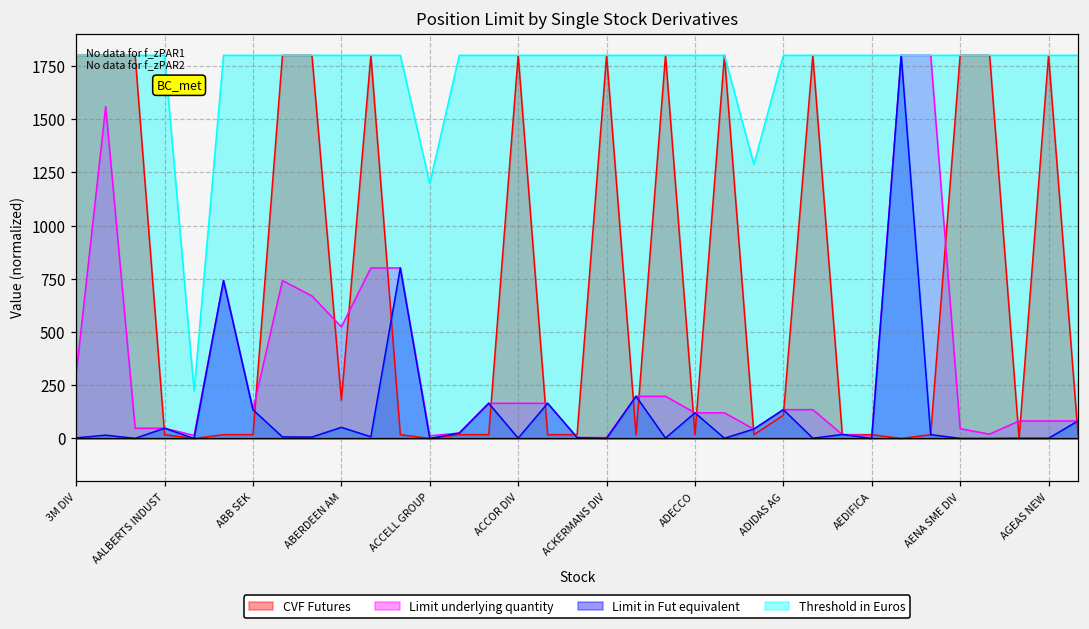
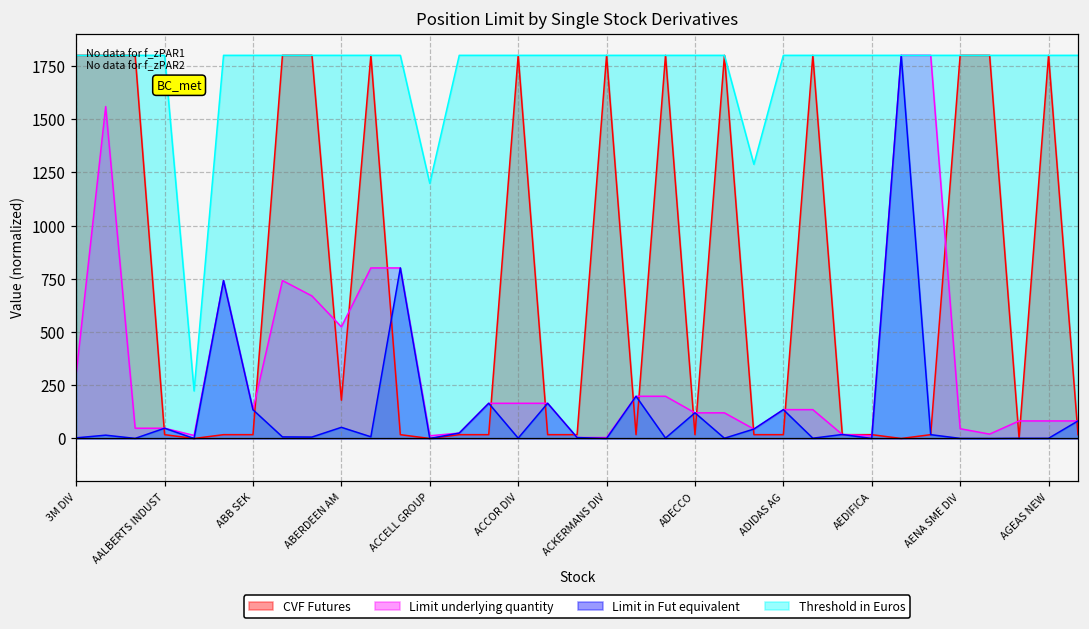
  {
    "CVF Futures": {
      "AALBERTS INDUST": 20,
      "ABB SEK": 20,
      "ABERDEEN AM": 180,
      "ADECCO": 20,
-     "ADIDAS AG": 110
+     "ADIDAS AG": 20
    },
    "Limit underlying quantity": {
      "3M DIV": 300,
      "ABERDEEN AM": 520,
      "ACCOR DIV": 170,
      "AENA SME DIV": 50,
      "AGEAS NEW": 80
    },
    "Limit in Fut equivalent": {
      "3M DIV": 0,
      "ABERDEEN AM": 50,
      "ACCOR DIV": 0,
      "AENA SME DIV": 0,
      "AGEAS NEW": 0
    },
    "Threshold in Euros": {
      "AALBERTS INDUST": 1800,
      "ABB SEK": 1800,
      "ABERDEEN AM": 1800,
      "ACCELL GROUP": 1200,
      "ADECCO": 1800,
      "ADIDAS AG": 1800,
      "AEDIFICA": 1800
    }
  }
